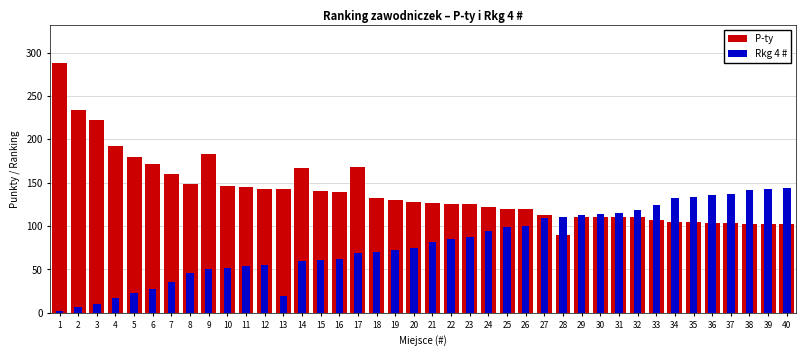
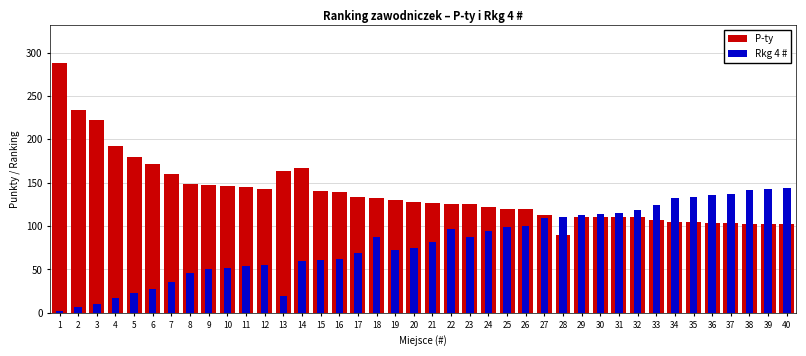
  {
    "P-ty": {
      "1": 290,
      "2": 230,
      "3": 220,
      "4": 190,
      "5": 180,
      "6": 170,
      "7": 160,
      "8": 150,
-     "9": 180,
+     "9": 150,
      "10": 150,
      "11": 150,
      "12": 140,
-     "13": 140,
+     "13": 160,
      "14": 170,
      "15": 140,
      "16": 140,
-     "17": 170,
+     "17": 130,
      "18": 130,
      "19": 130,
      "20": 130,
      "21": 130,
      "22": 130,
      "23": 130,
      "24": 120,
      "25": 120,
      "26": 120,
      "27": 110,
      "29": 110
    },
    "Rkg 4 #": {
-     "18": 70,
-     "22": 80,
+     "18": 90,
+     "22": 100,
      "28": 110,
      "29": 110,
      "30": 110,
      "31": 110,
      "32": 120,
      "33": 120,
      "34": 130,
      "35": 130,
      "36": 140,
      "37": 140,
      "38": 140,
      "39": 140,
      "40": 140
    }
  }
